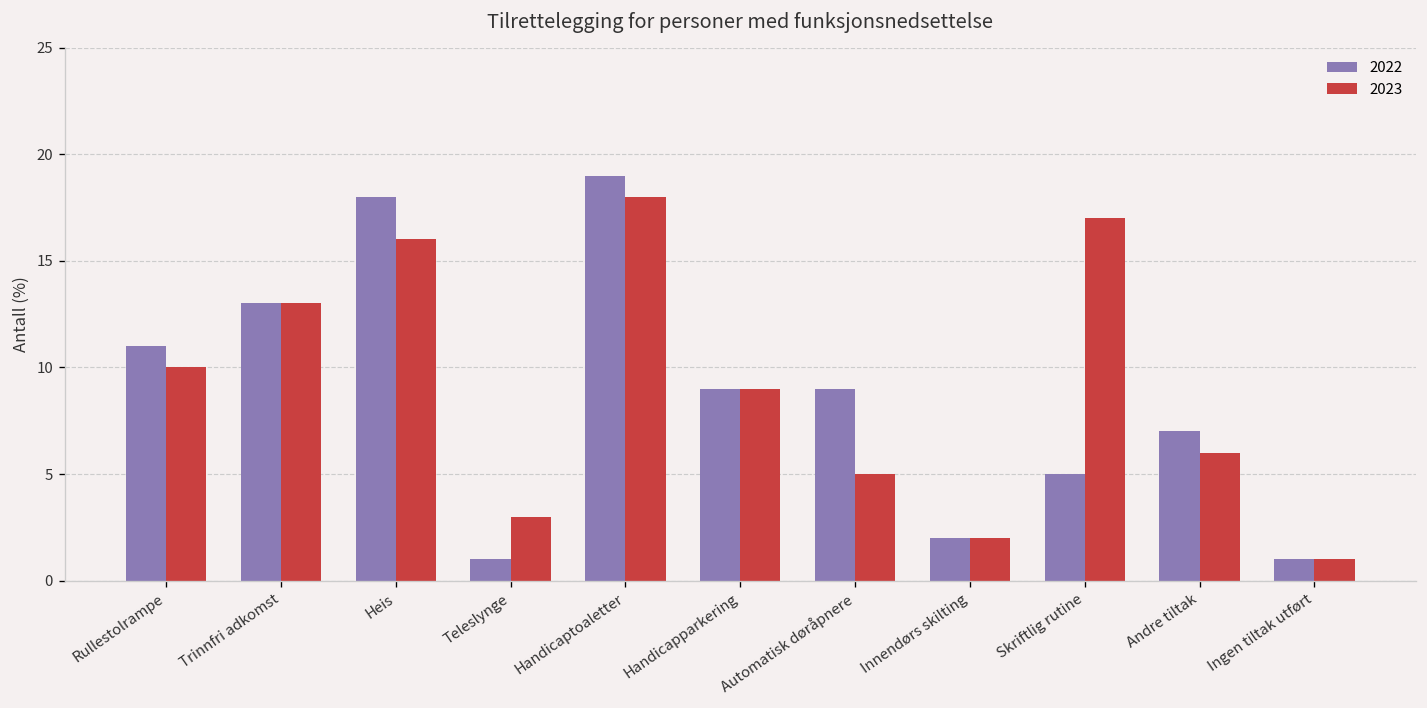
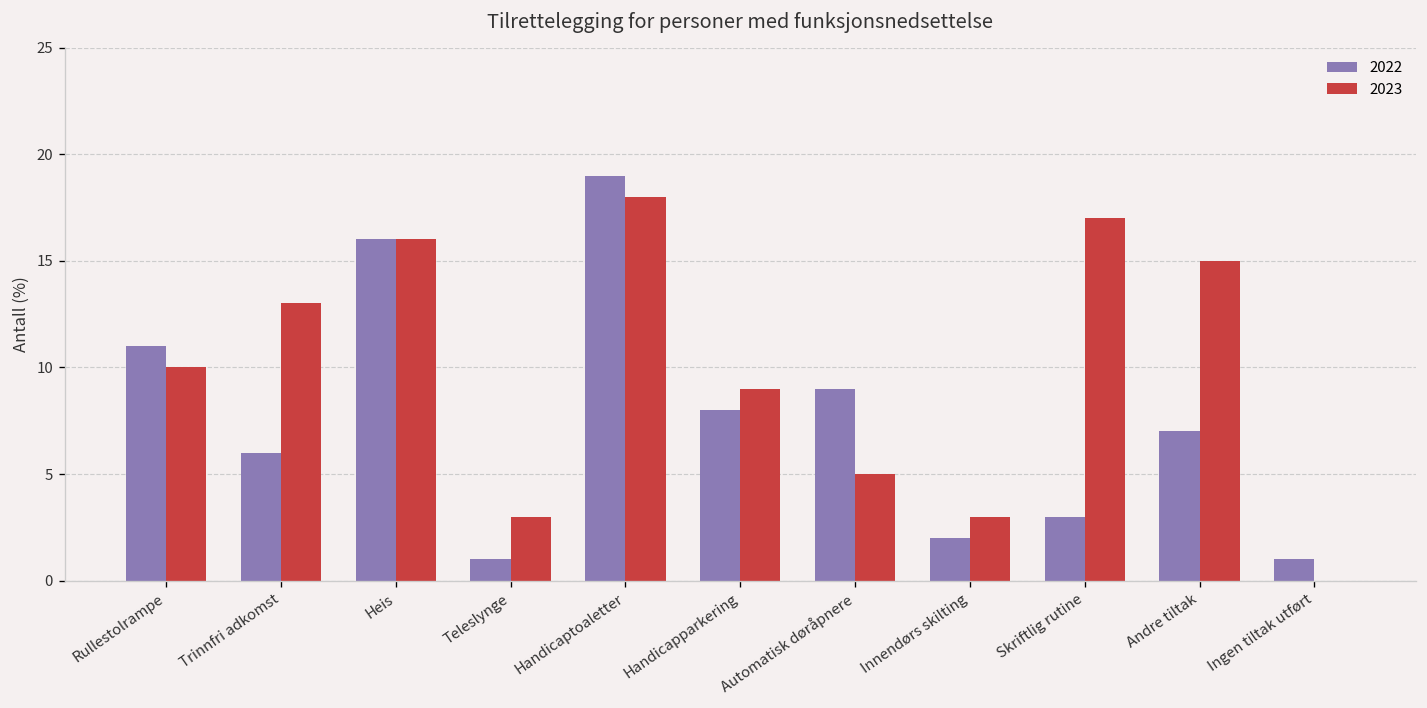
  {
    "2022": {
      "Rullestolrampe": 11,
-     "Trinnfri adkomst": 13,
-     "Heis": 18,
+     "Trinnfri adkomst": 6,
+     "Heis": 16,
      "Teleslynge": 1,
      "Handicaptoaletter": 19,
-     "Handicapparkering": 9,
+     "Handicapparkering": 8,
      "Automatisk døråpnere": 9,
      "Innendørs skilting": 2,
-     "Skriftlig rutine": 5,
+     "Skriftlig rutine": 3,
      "Andre tiltak": 7,
      "Ingen tiltak utført": 1
    },
    "2023": {
      "Rullestolrampe": 10,
      "Trinnfri adkomst": 13,
      "Heis": 16,
      "Teleslynge": 3,
      "Handicaptoaletter": 18,
      "Handicapparkering": 9,
      "Automatisk døråpnere": 5,
-     "Innendørs skilting": 2,
+     "Innendørs skilting": 3,
      "Skriftlig rutine": 17,
-     "Andre tiltak": 6,
-     "Ingen tiltak utført": 1
+     "Andre tiltak": 15,
+     "Ingen tiltak utført": 0
    }
  }
